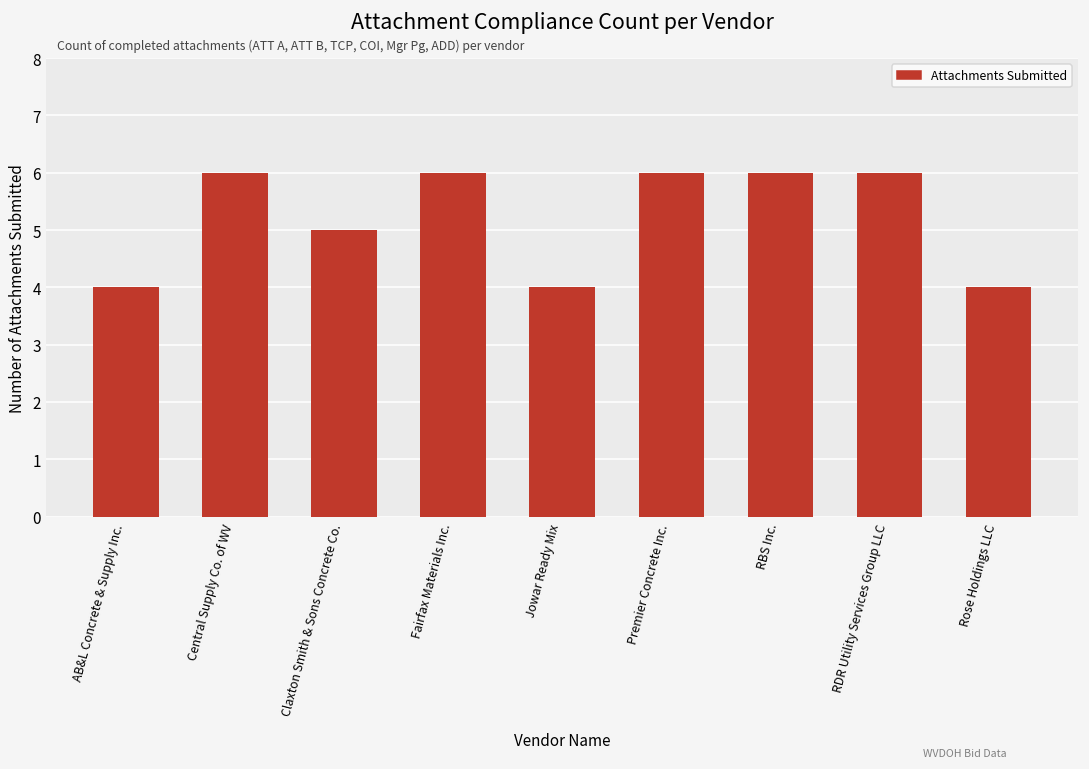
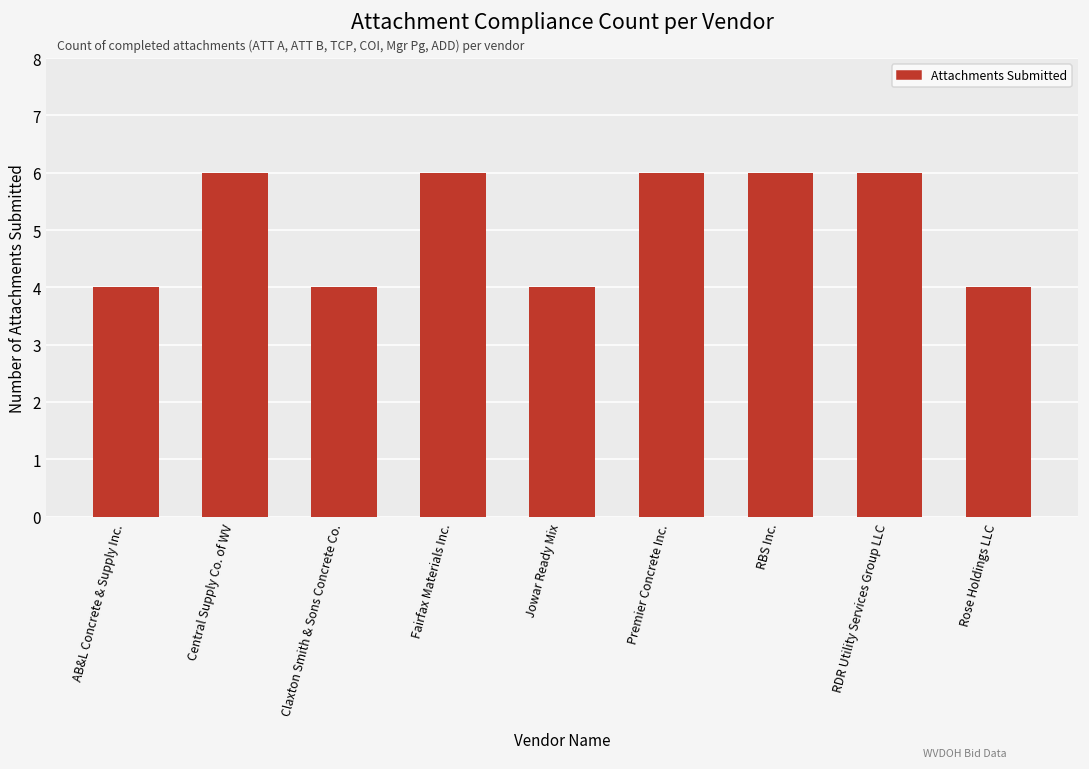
  {
    "AB&L Concrete & Supply Inc.": 4,
    "Central Supply Co. of WV": 6,
-   "Claxton Smith & Sons Concrete Co.": 5,
+   "Claxton Smith & Sons Concrete Co.": 4,
    "Fairfax Materials Inc.": 6,
    "Jowar Ready Mix": 4,
    "Premier Concrete Inc.": 6,
    "RBS Inc.": 6,
    "RDR Utility Services Group LLC": 6,
    "Rose Holdings LLC": 4
  }
